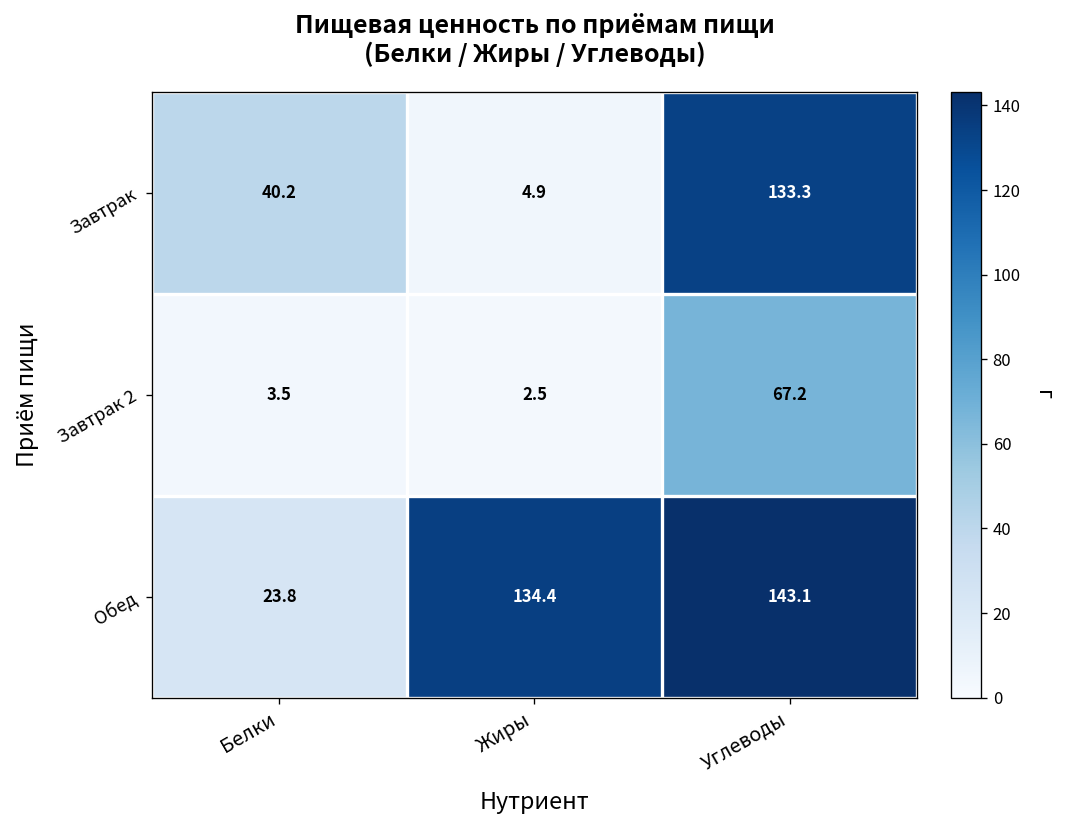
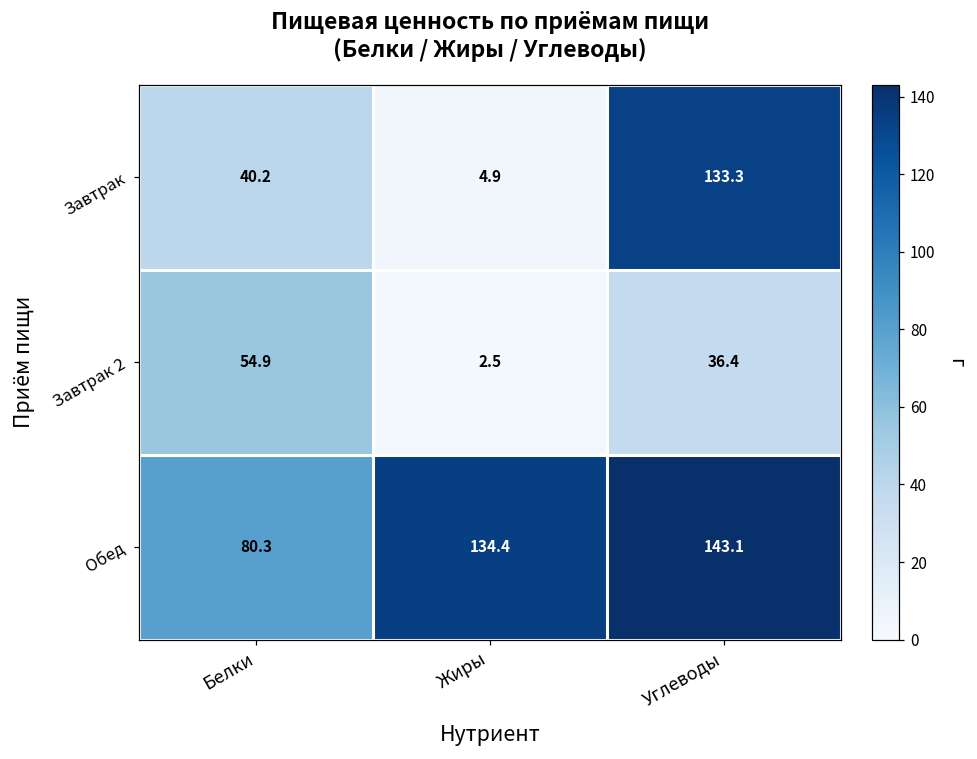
  {
    "Завтрак": {
      "Белки": 40.2,
      "Жиры": 4.9,
      "Углеводы": 133.3
    },
    "Завтрак 2": {
-     "Белки": 3.5,
+     "Белки": 54.9,
      "Жиры": 2.5,
-     "Углеводы": 67.2
+     "Углеводы": 36.4
    },
    "Обед": {
-     "Белки": 23.8,
+     "Белки": 80.3,
      "Жиры": 134.4,
      "Углеводы": 143.1
    }
  }
